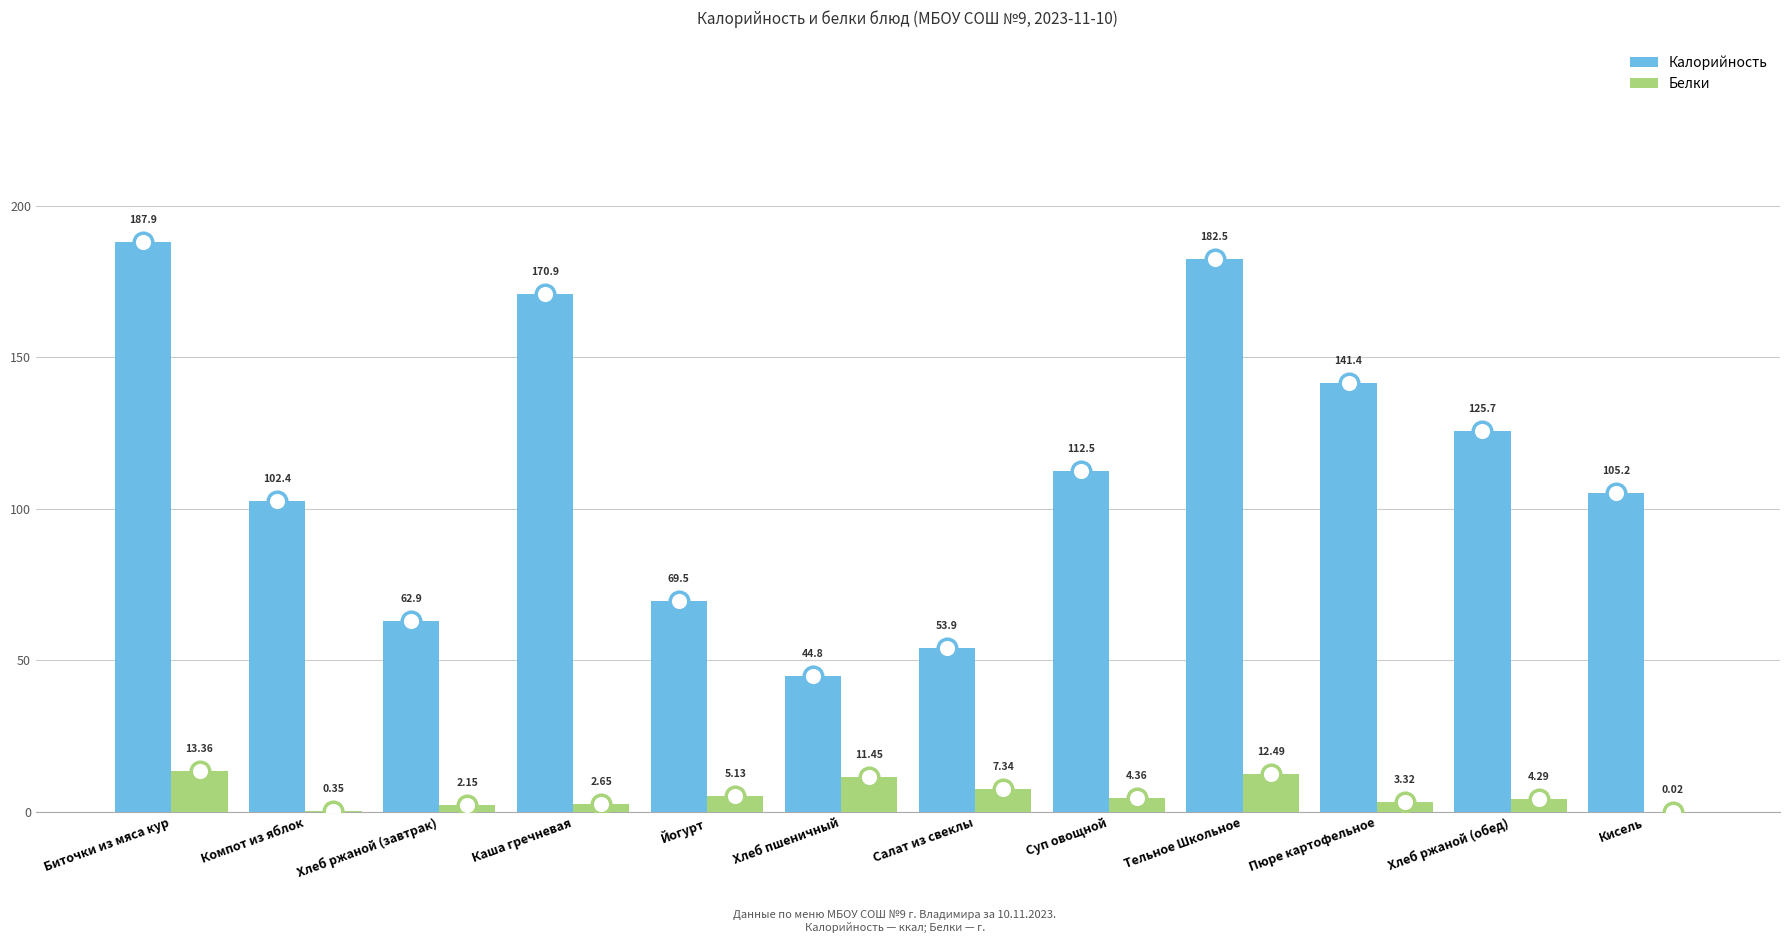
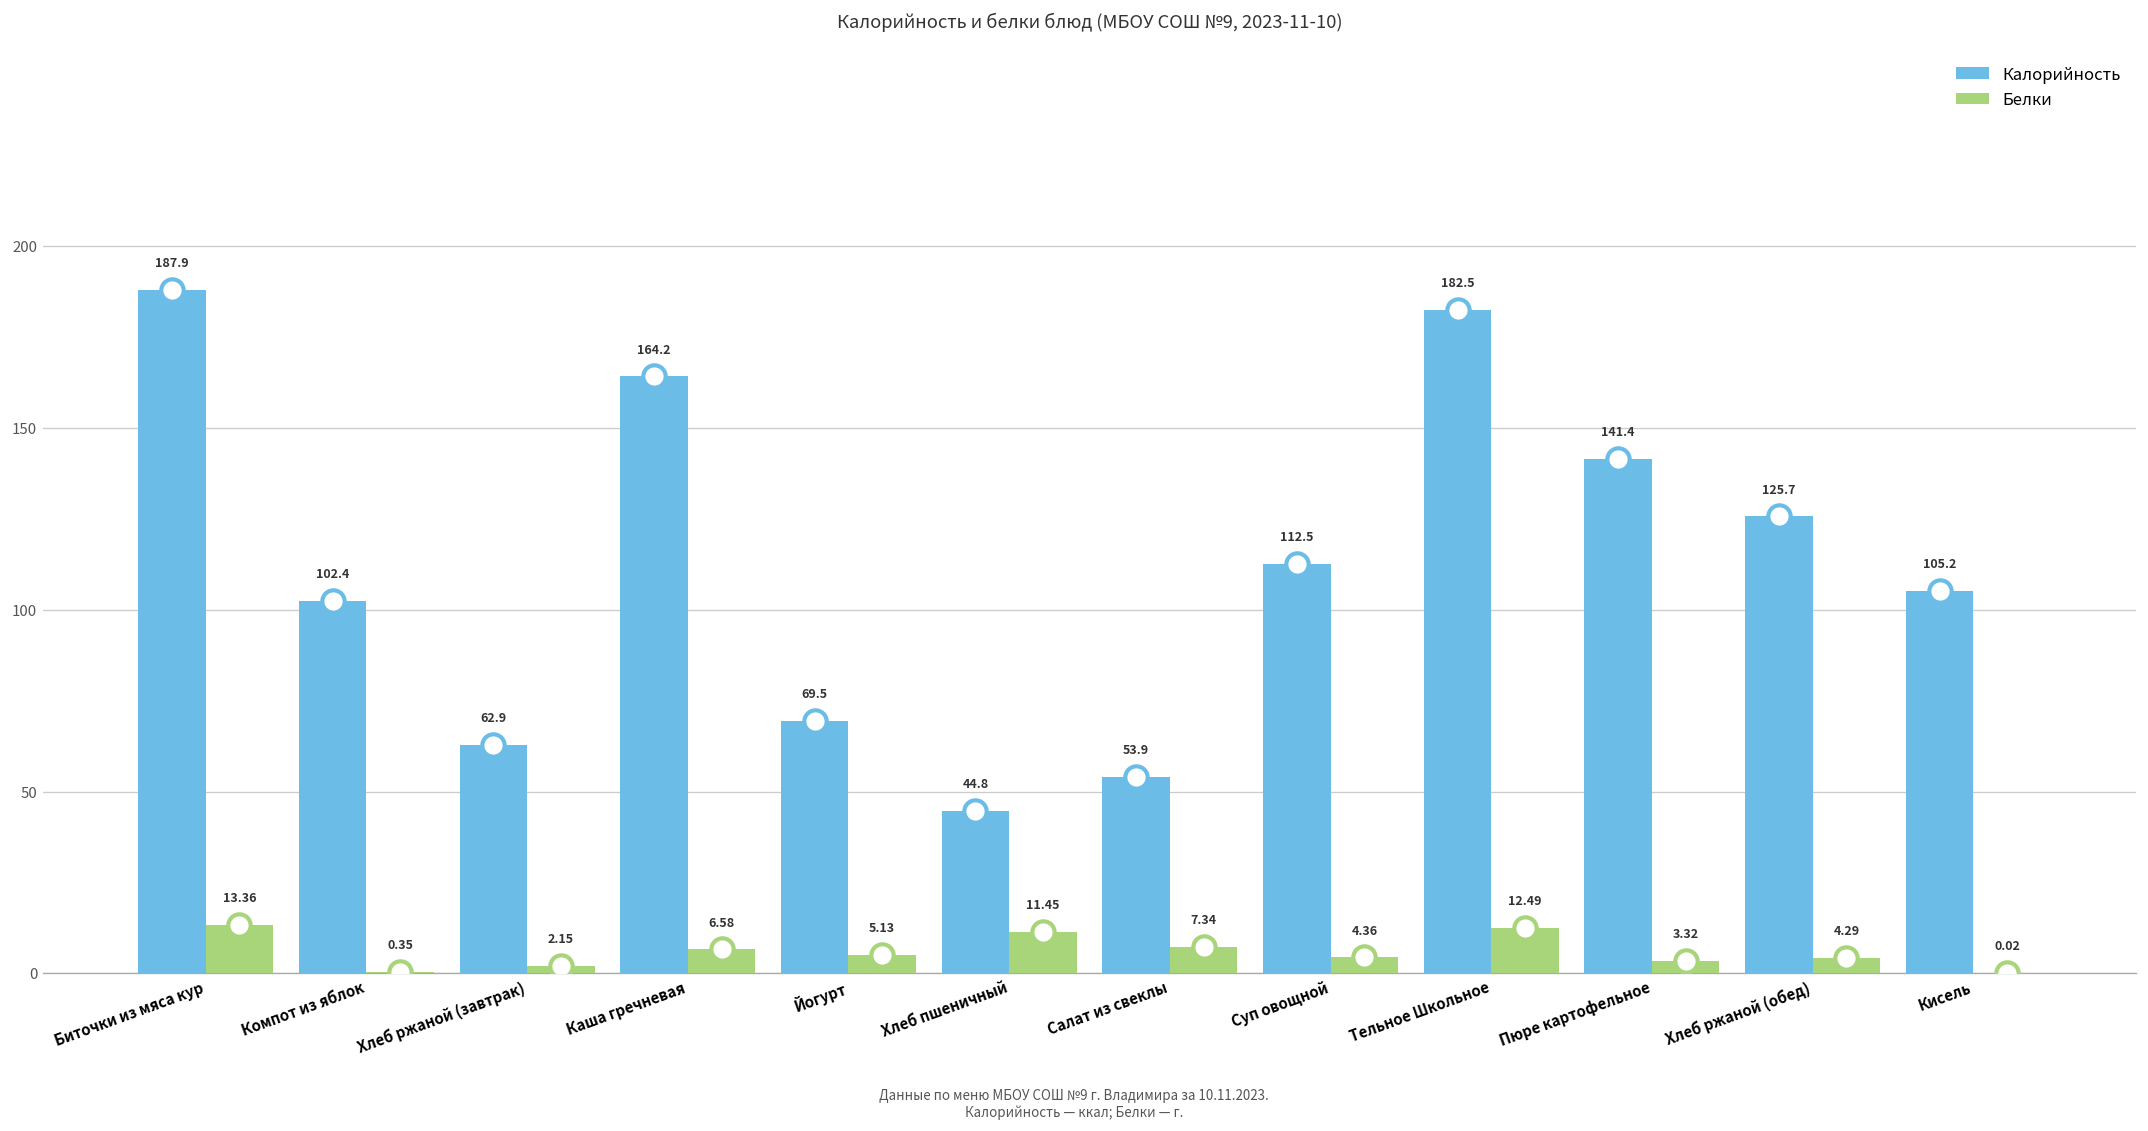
  {
    "Калорийность": {
      "Биточки из мяса кур": 187.9,
      "Компот из яблок": 102.4,
      "Хлеб ржаной (завтрак)": 62.9,
-     "Каша гречневая": 170.9,
+     "Каша гречневая": 164.2,
      "Йогурт": 69.5,
      "Хлеб пшеничный": 44.8,
      "Салат из свеклы": 53.9,
      "Суп овощной": 112.5,
      "Тельное Школьное": 182.5,
      "Пюре картофельное": 141.4,
      "Хлеб ржаной (обед)": 125.7,
      "Кисель": 105.2
    },
    "Белки": {
      "Биточки из мяса кур": 13.36,
      "Компот из яблок": 0.35,
      "Хлеб ржаной (завтрак)": 2.15,
-     "Каша гречневая": 2.65,
+     "Каша гречневая": 6.58,
      "Йогурт": 5.13,
      "Хлеб пшеничный": 11.45,
      "Салат из свеклы": 7.34,
      "Суп овощной": 4.36,
      "Тельное Школьное": 12.49,
      "Пюре картофельное": 3.32,
      "Хлеб ржаной (обед)": 4.29,
      "Кисель": 0.02
    }
  }
